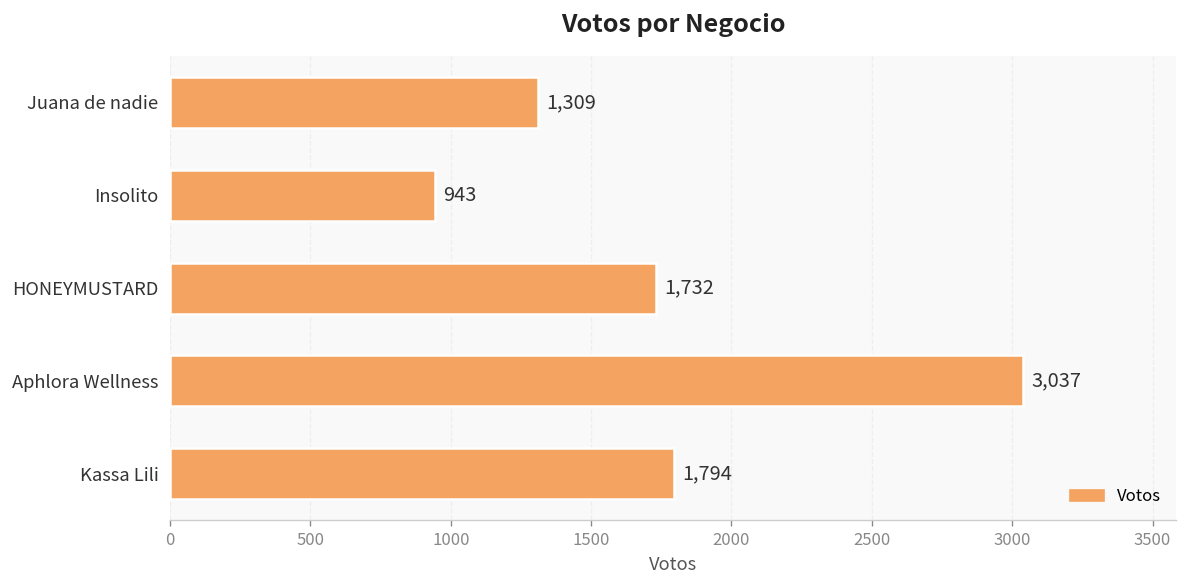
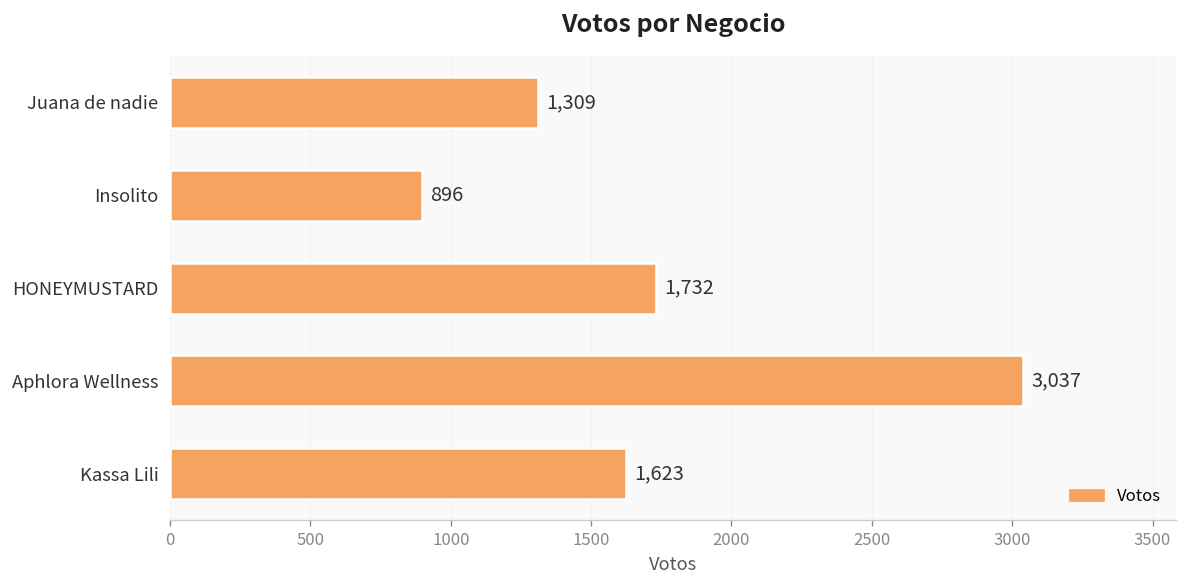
  {
    "Juana de nadie": "1,309",
-   "Insolito": "943",
+   "Insolito": "896",
    "HONEYMUSTARD": "1,732",
    "Aphlora Wellness": "3,037",
-   "Kassa Lili": "1,794"
+   "Kassa Lili": "1,623"
  }
